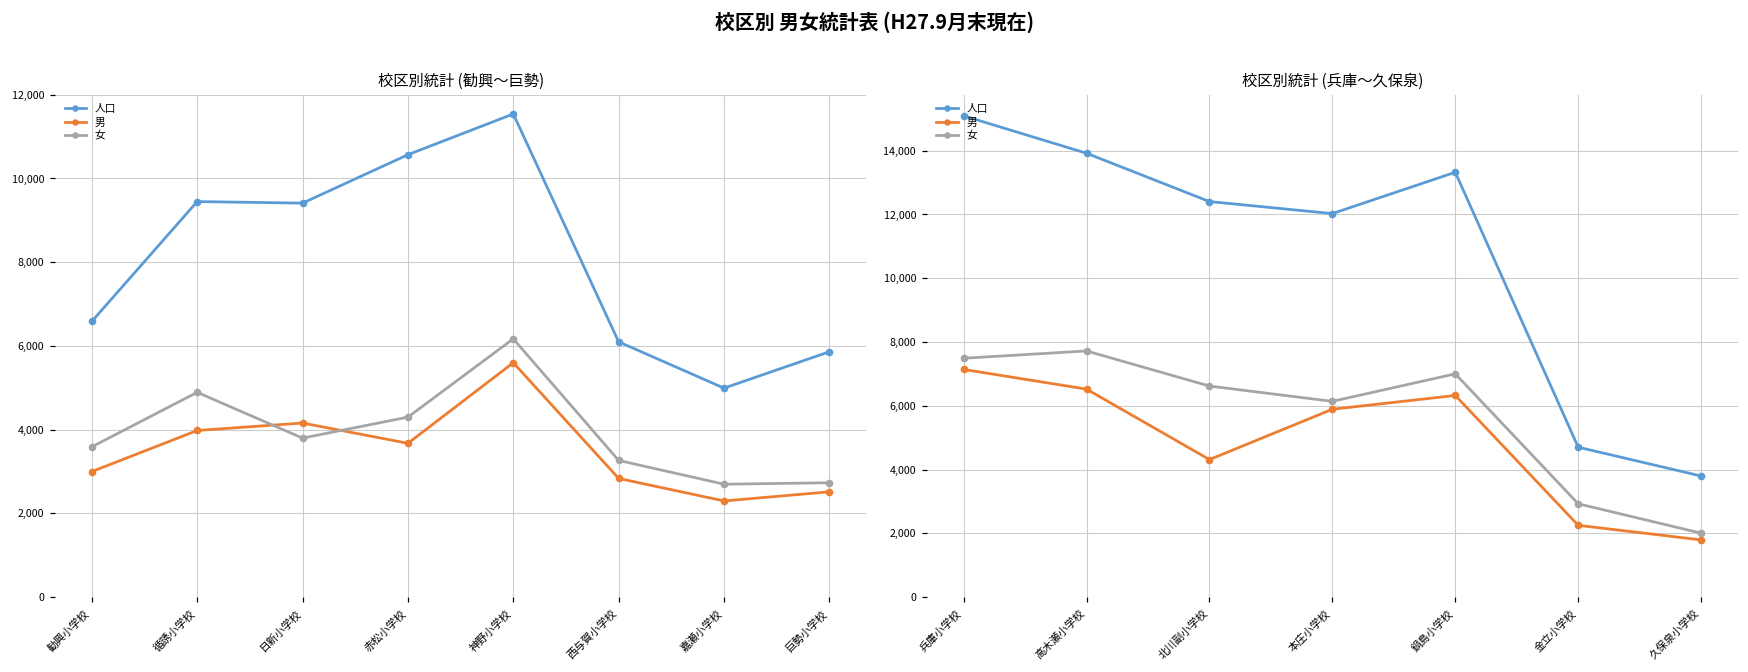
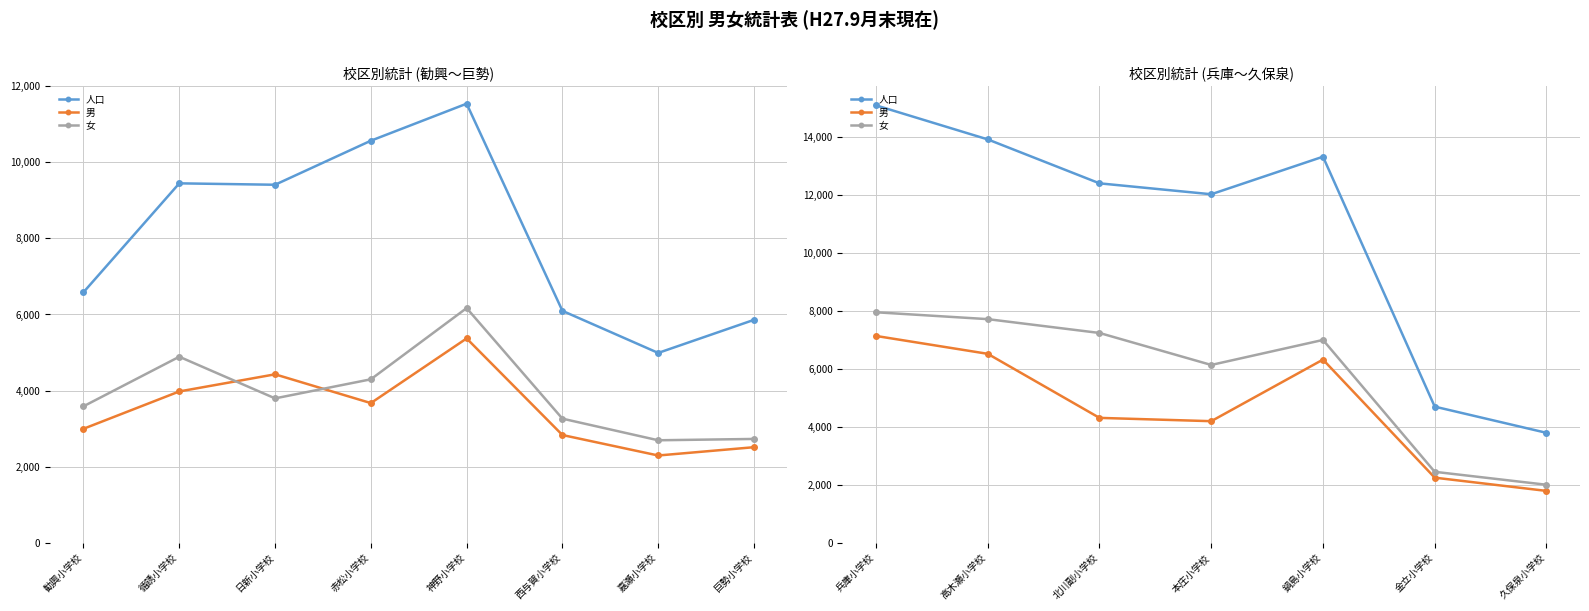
  {
    "校区別統計 (勧興〜巨勢)": {
      "人口": {
        "勧興小学校": "6,600",
        "循誘小学校": "9,400",
        "日新小学校": "9,400",
        "赤松小学校": "10,600",
        "神野小学校": "11,500",
        "西与賀小学校": "6,100",
        "嘉瀬小学校": "5,000",
        "巨勢小学校": "5,900"
      },
      "男": {
        "勧興小学校": "3,000",
        "循誘小学校": "4,000",
-       "日新小学校": "4,200",
+       "日新小学校": "4,400",
        "赤松小学校": "3,700",
-       "神野小学校": "5,600",
+       "神野小学校": "5,400",
        "西与賀小学校": "2,800",
        "嘉瀬小学校": "2,300",
        "巨勢小学校": "2,500"
      },
      "女": {
        "勧興小学校": "3,600",
        "循誘小学校": "4,900",
        "日新小学校": "3,800",
        "赤松小学校": "4,300",
        "神野小学校": "6,200",
        "西与賀小学校": "3,300",
        "嘉瀬小学校": "2,700",
        "巨勢小学校": "2,700"
      }
    },
    "校区別統計 (兵庫〜久保泉)": {
      "人口": {
        "兵庫小学校": "15,100",
        "高木瀬小学校": "13,900",
        "北川副小学校": "12,400",
        "本庄小学校": "12,000",
        "鍋島小学校": "13,300",
        "金立小学校": "4,700",
        "久保泉小学校": "3,800"
      },
      "男": {
        "兵庫小学校": "7,100",
        "高木瀬小学校": "6,500",
        "北川副小学校": "4,300",
-       "本庄小学校": "5,900",
+       "本庄小学校": "4,200",
        "鍋島小学校": "6,300",
        "金立小学校": "2,200",
        "久保泉小学校": "1,800"
      },
      "女": {
-       "兵庫小学校": "7,500",
+       "兵庫小学校": "8,000",
        "高木瀬小学校": "7,700",
-       "北川副小学校": "6,600",
+       "北川副小学校": "7,200",
        "本庄小学校": "6,100",
        "鍋島小学校": "7,000",
-       "金立小学校": "2,900",
+       "金立小学校": "2,500",
        "久保泉小学校": "2,000"
      }
    }
  }
